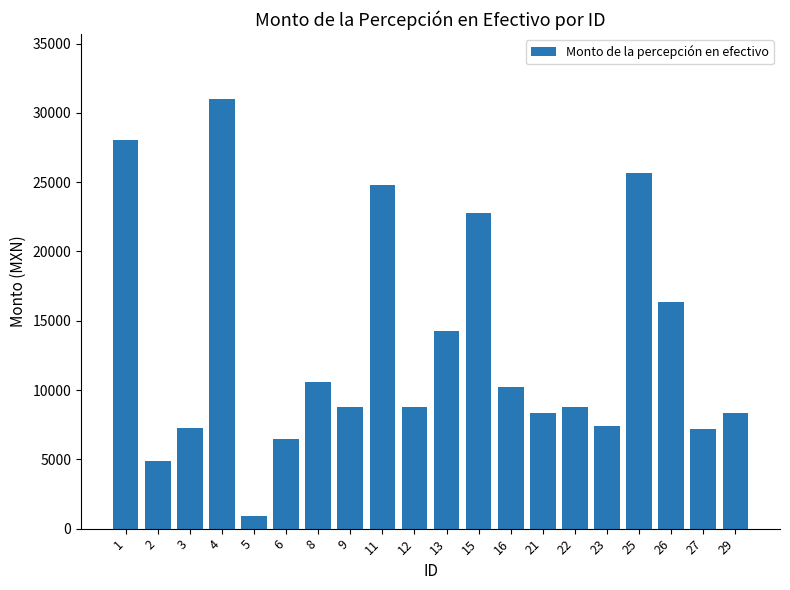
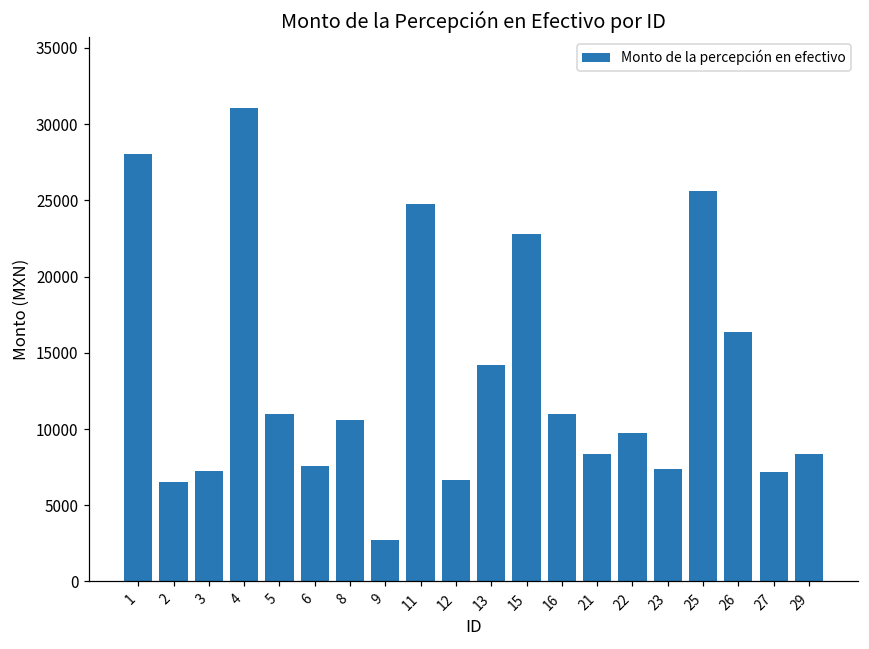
  {
    "1": 28100,
-   "2": 4900,
+   "2": 6500,
    "3": 7300,
    "4": 31000,
-   "5": 900,
-   "6": 6500,
+   "5": 11000,
+   "6": 7600,
    "8": 10600,
-   "9": 8800,
+   "9": 2700,
    "11": 24800,
-   "12": 8800,
+   "12": 6700,
    "13": 14200,
    "15": 22800,
-   "16": 10200,
+   "16": 11000,
    "21": 8300,
-   "22": 8800,
+   "22": 9700,
    "23": 7400,
    "25": 25600,
    "26": 16300,
    "27": 7200,
    "29": 8300
  }
